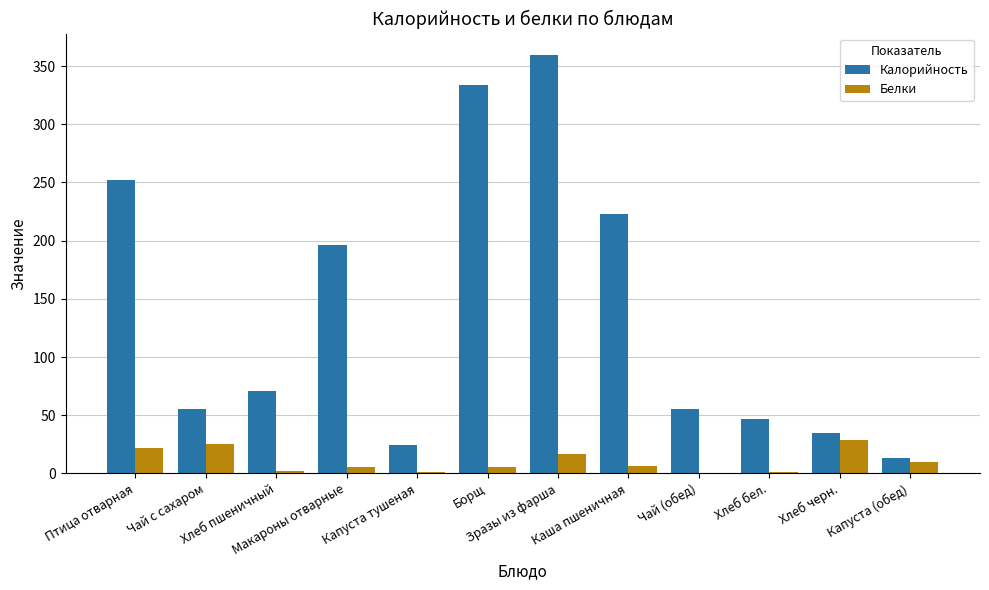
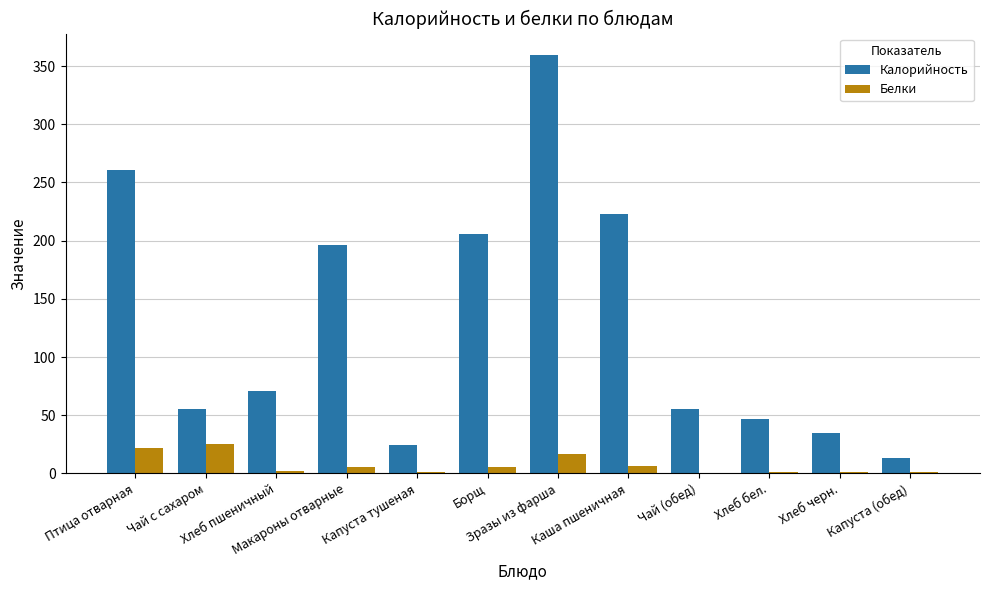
  {
    "Калорийность": {
-     "Птица отварная": 252,
+     "Птица отварная": 260,
      "Чай с сахаром": 55,
      "Хлеб пшеничный": 71,
      "Макароны отварные": 196,
      "Капуста тушеная": 25,
-     "Борщ": 334,
+     "Борщ": 206,
      "Зразы из фарша": 360,
      "Каша пшеничная": 223,
      "Чай (обед)": 55,
      "Хлеб бел.": 47,
      "Хлеб черн.": 35,
      "Капуста (обед)": 13
    },
    "Белки": {
      "Птица отварная": 22,
      "Чай с сахаром": 25,
      "Хлеб пшеничный": 2,
      "Макароны отварные": 6,
      "Борщ": 6,
      "Зразы из фарша": 17,
      "Каша пшеничная": 7,
-     "Хлеб черн.": 29,
-     "Капуста (обед)": 9
+     "Хлеб черн.": 1,
+     "Капуста (обед)": 1
    }
  }
